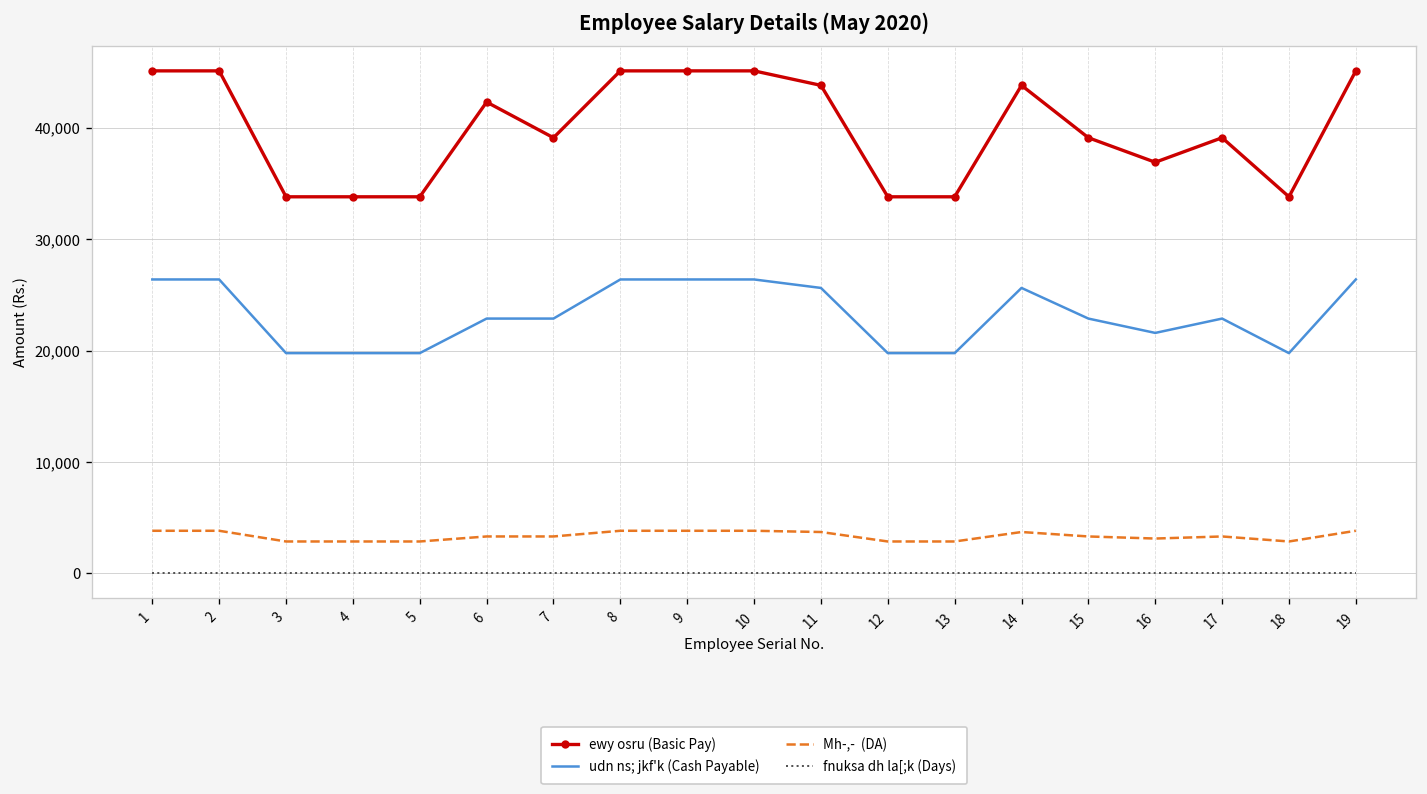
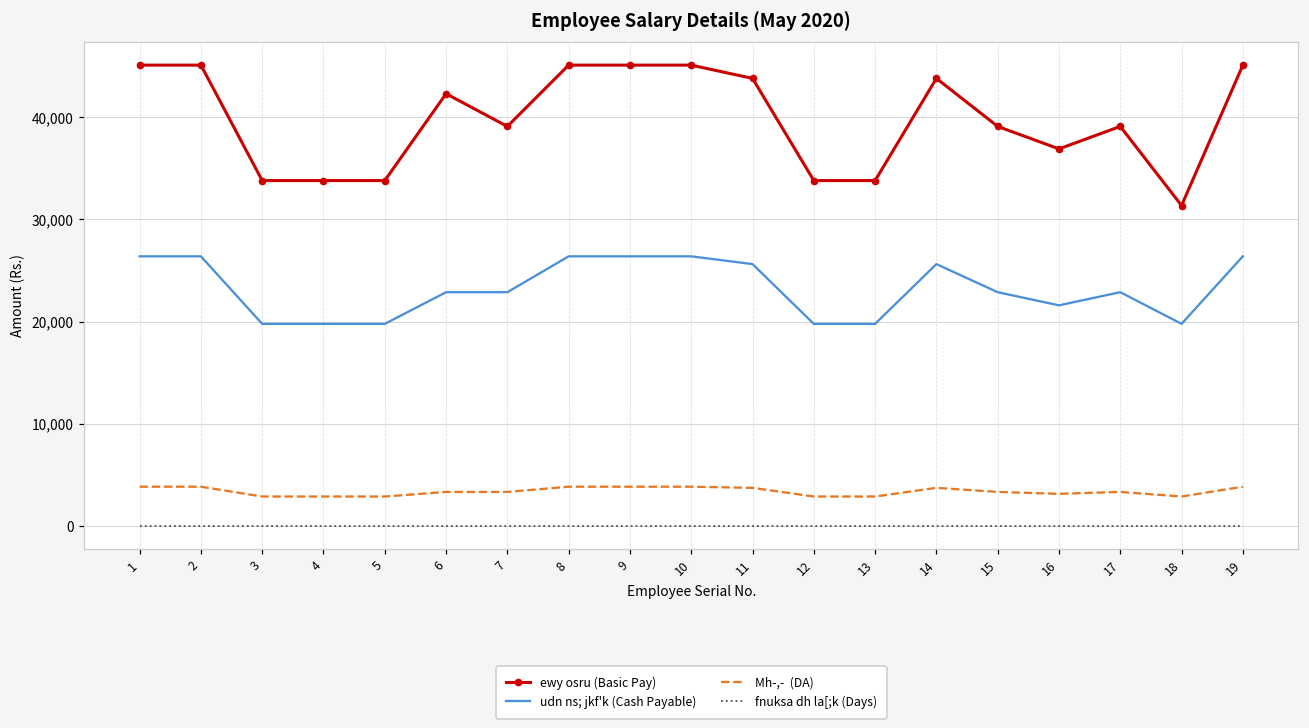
  {
    "ewy osru (Basic Pay)": {
      "1": "45,000",
      "2": "45,000",
      "3": "34,000",
      "4": "34,000",
      "5": "34,000",
      "6": "42,000",
      "7": "39,000",
      "8": "45,000",
      "9": "45,000",
      "10": "45,000",
      "11": "44,000",
      "12": "34,000",
      "13": "34,000",
      "14": "44,000",
      "15": "39,000",
      "16": "37,000",
      "17": "39,000",
-     "18": "34,000",
+     "18": "31,000",
      "19": "45,000"
    },
    "udn ns; jkf'k (Cash Payable)": {
      "1": "26,000",
      "2": "26,000",
      "3": "20,000",
      "4": "20,000",
      "5": "20,000",
      "6": "23,000",
      "7": "23,000",
      "8": "26,000",
      "9": "26,000",
      "10": "26,000",
      "11": "26,000",
      "12": "20,000",
      "13": "20,000",
      "14": "26,000",
      "15": "23,000",
      "16": "22,000",
      "17": "23,000",
      "18": "20,000",
      "19": "26,000"
    },
    "Mh-,- (DA)": {
      "1": "4,000",
      "2": "4,000",
      "3": "3,000",
      "4": "3,000",
      "5": "3,000",
      "6": "3,000",
      "7": "3,000",
      "8": "4,000",
      "9": "4,000",
      "10": "4,000",
      "11": "4,000",
      "12": "3,000",
      "13": "3,000",
      "14": "4,000",
      "15": "3,000",
      "16": "3,000",
      "17": "3,000",
      "18": "3,000",
      "19": "4,000"
    },
    "fnuksa dh la[;k (Days)": {
      "1": "0",
      "2": "0",
      "3": "0",
      "4": "0",
      "5": "0",
      "6": "0",
      "7": "0",
      "8": "0",
      "9": "0",
      "10": "0",
      "11": "0",
      "12": "0",
      "13": "0",
      "14": "0",
      "15": "0",
      "16": "0",
      "17": "0",
      "18": "0",
      "19": "0"
    }
  }
